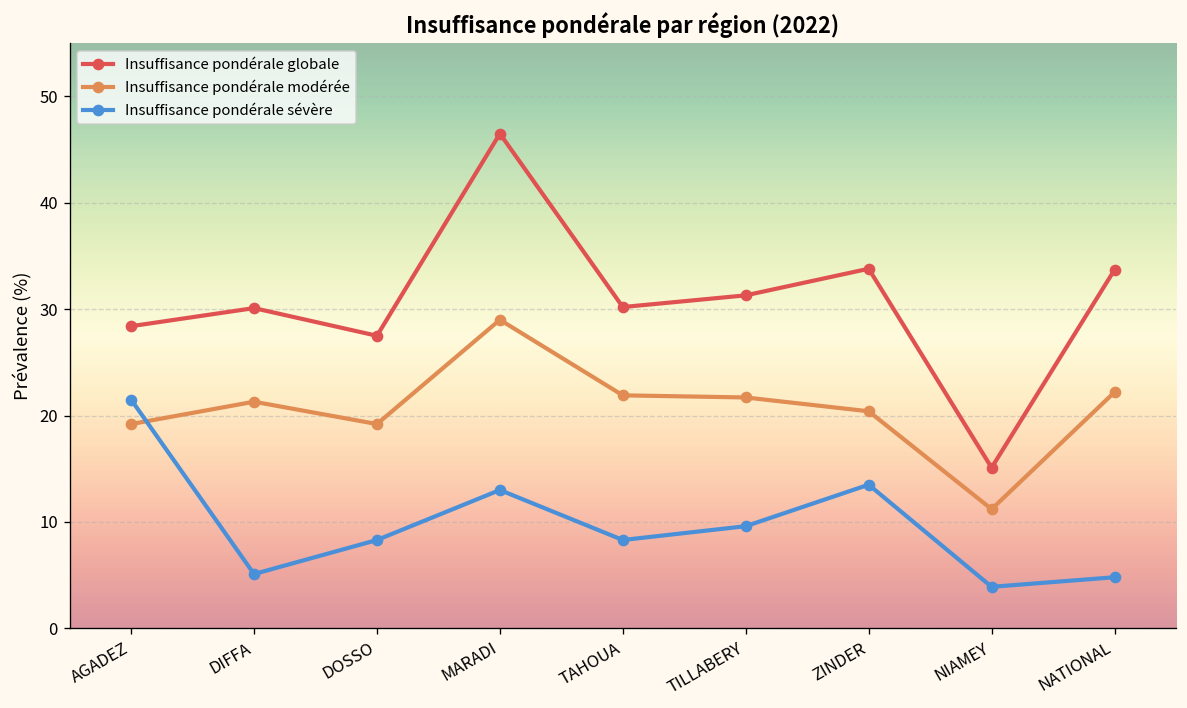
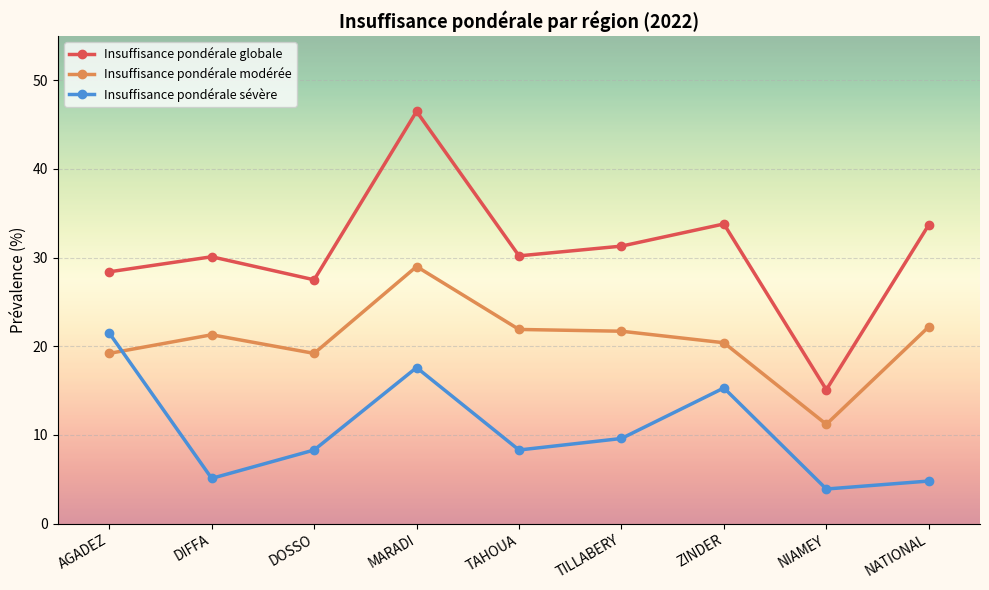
  {
    "Insuffisance pondérale sévère": {
      "AGADEZ": 22,
      "DIFFA": 5,
      "DOSSO": 8,
-     "MARADI": 13,
+     "MARADI": 18,
      "TAHOUA": 8,
      "TILLABERY": 10,
-     "ZINDER": 14,
+     "ZINDER": 15,
      "NIAMEY": 4,
      "NATIONAL": 5
    }
  }
